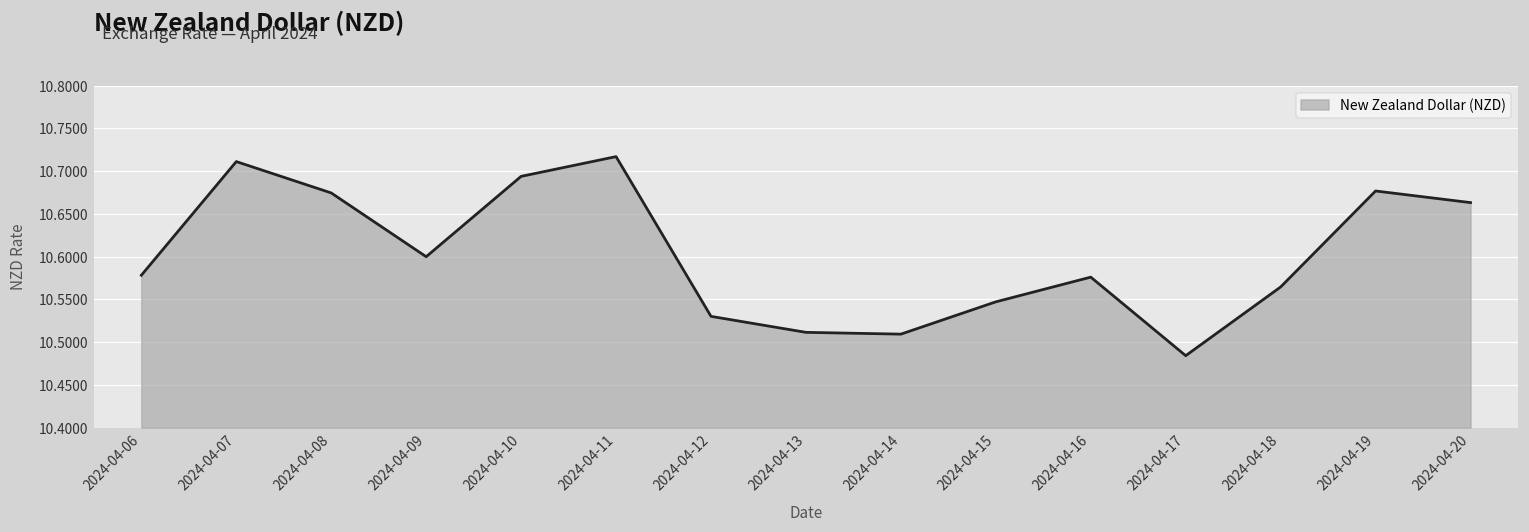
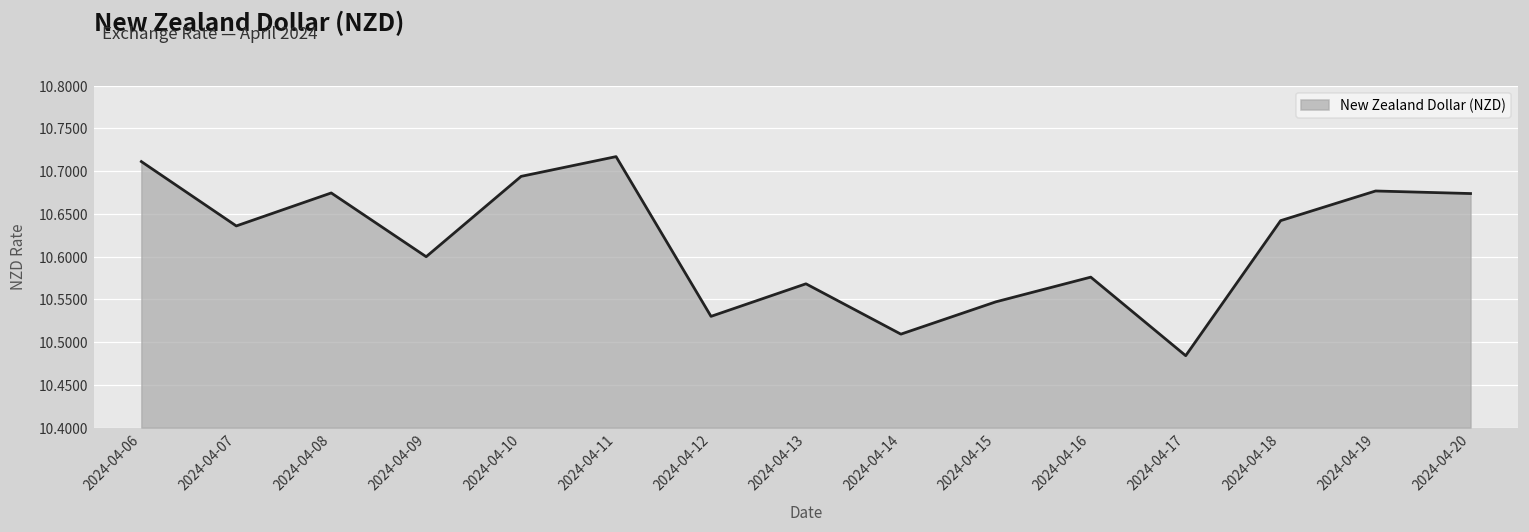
  {
-   "2024-04-06": 10.58,
-   "2024-04-07": 10.71,
+   "2024-04-06": 10.71,
+   "2024-04-07": 10.64,
    "2024-04-08": 10.67,
    "2024-04-09": 10.60,
    "2024-04-10": 10.69,
    "2024-04-11": 10.72,
    "2024-04-12": 10.53,
-   "2024-04-13": 10.51,
+   "2024-04-13": 10.57,
    "2024-04-14": 10.51,
    "2024-04-15": 10.55,
    "2024-04-16": 10.58,
    "2024-04-17": 10.48,
-   "2024-04-18": 10.56,
+   "2024-04-18": 10.64,
    "2024-04-19": 10.68,
-   "2024-04-20": 10.66
+   "2024-04-20": 10.67
  }
